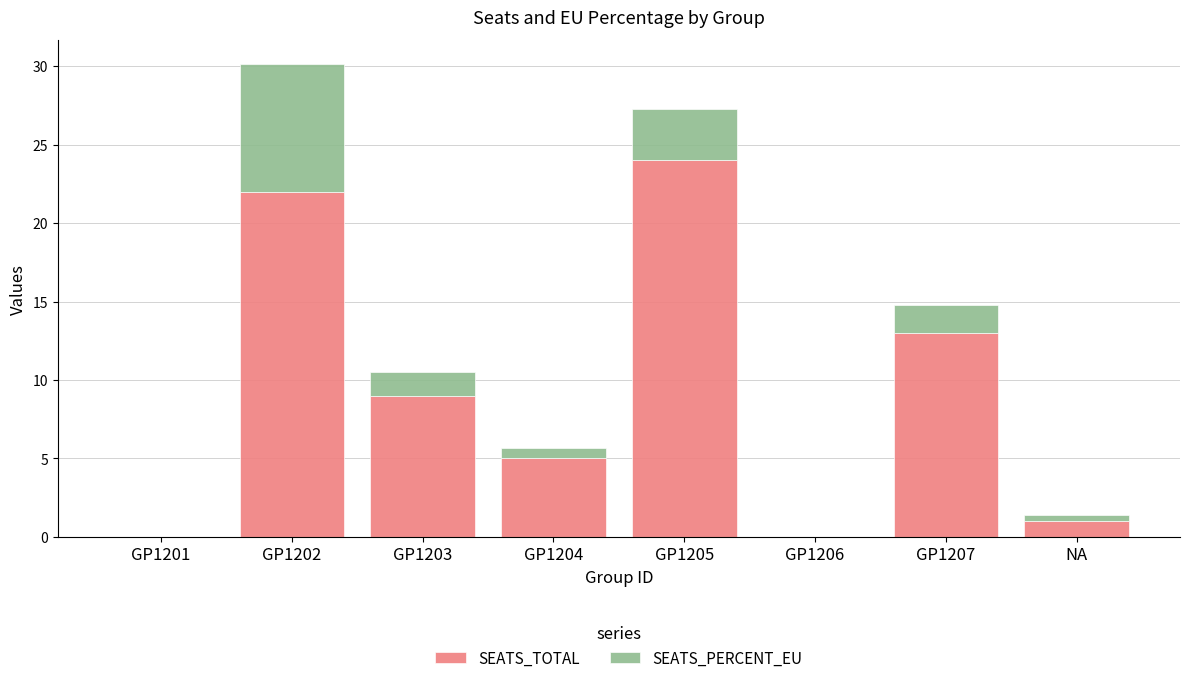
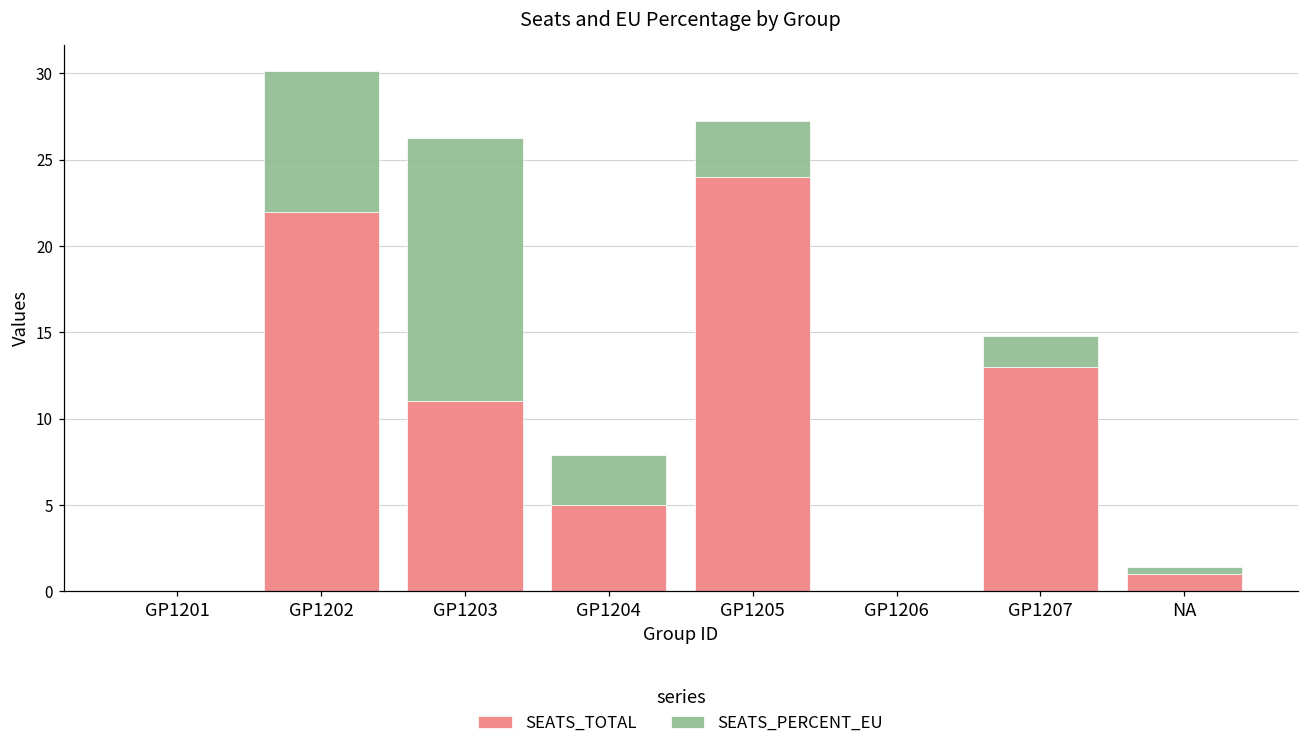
  {
    "SEATS_TOTAL": {
      "GP1201": 0,
      "GP1202": 22,
-     "GP1203": 9,
+     "GP1203": 11,
      "GP1204": 5,
      "GP1205": 24,
      "GP1206": 0,
      "GP1207": 13,
      "NA": 1
    },
    "SEATS_PERCENT_EU": {
      "GP1201": 0.0,
      "GP1202": 8.2,
-     "GP1203": 1.5,
-     "GP1204": 0.7,
+     "GP1203": 15.3,
+     "GP1204": 2.9,
      "GP1205": 3.3,
      "GP1206": 0.0,
      "GP1207": 1.8,
      "NA": 0.4
    }
  }
